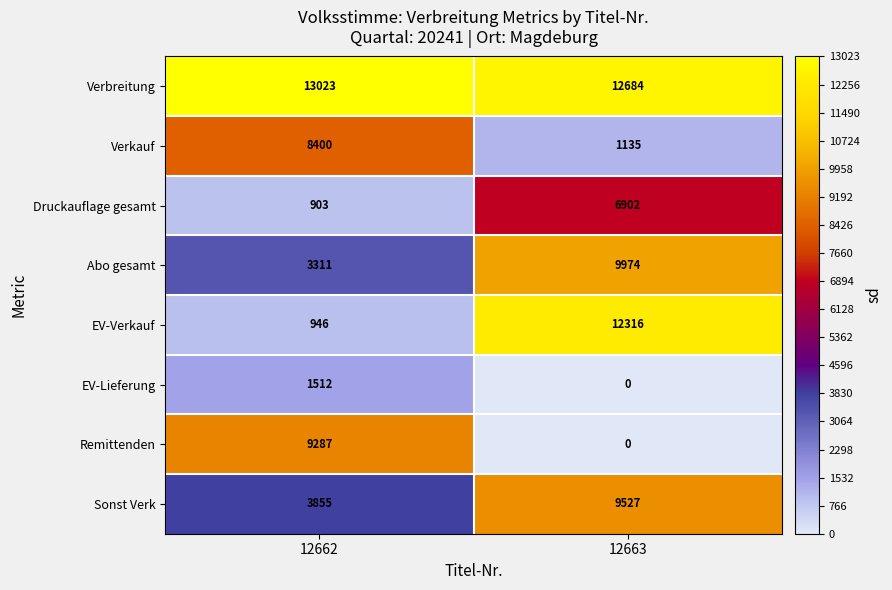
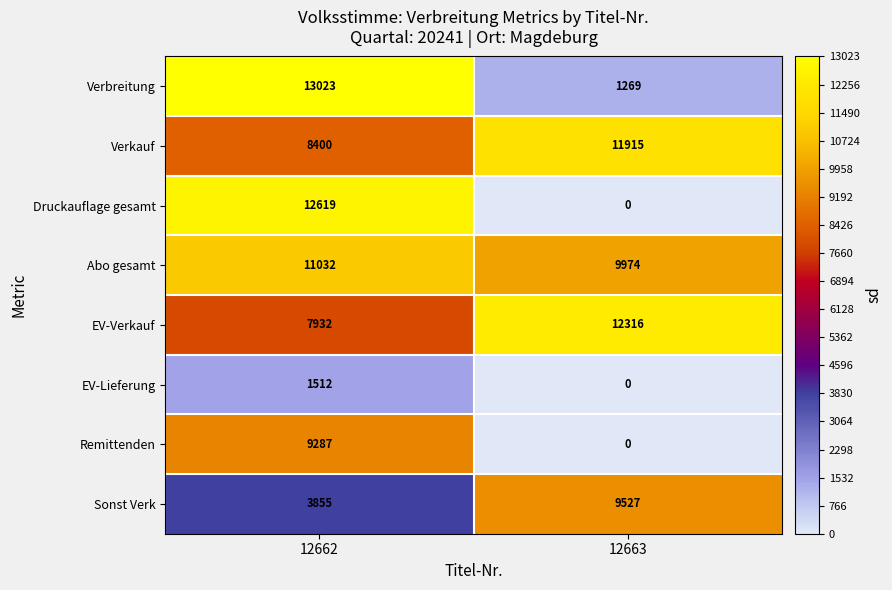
  {
    "Verbreitung": {
      "12662": 13023,
-     "12663": 12684
+     "12663": 1269
    },
    "Verkauf": {
      "12662": 8400,
-     "12663": 1135
+     "12663": 11915
    },
    "Druckauflage gesamt": {
-     "12662": 903,
-     "12663": 6902
+     "12662": 12619,
+     "12663": 0
    },
    "Abo gesamt": {
-     "12662": 3311,
+     "12662": 11032,
      "12663": 9974
    },
    "EV-Verkauf": {
-     "12662": 946,
+     "12662": 7932,
      "12663": 12316
    },
    "EV-Lieferung": {
      "12662": 1512,
      "12663": 0
    },
    "Remittenden": {
      "12662": 9287,
      "12663": 0
    },
    "Sonst Verk": {
      "12662": 3855,
      "12663": 9527
    }
  }
